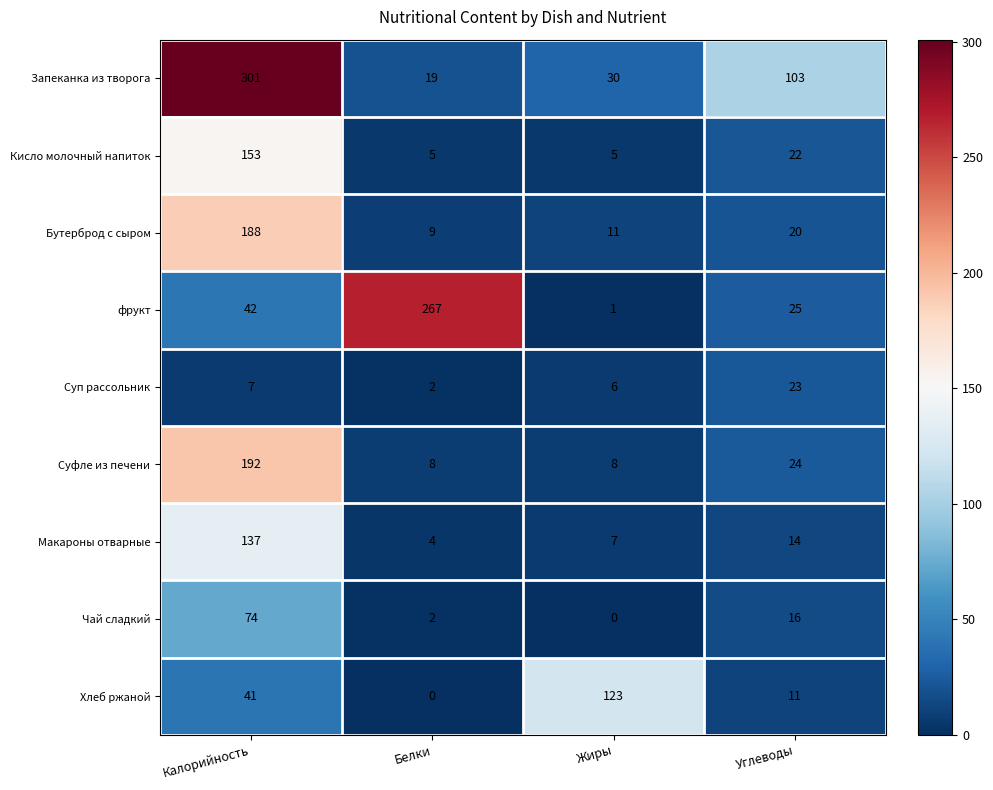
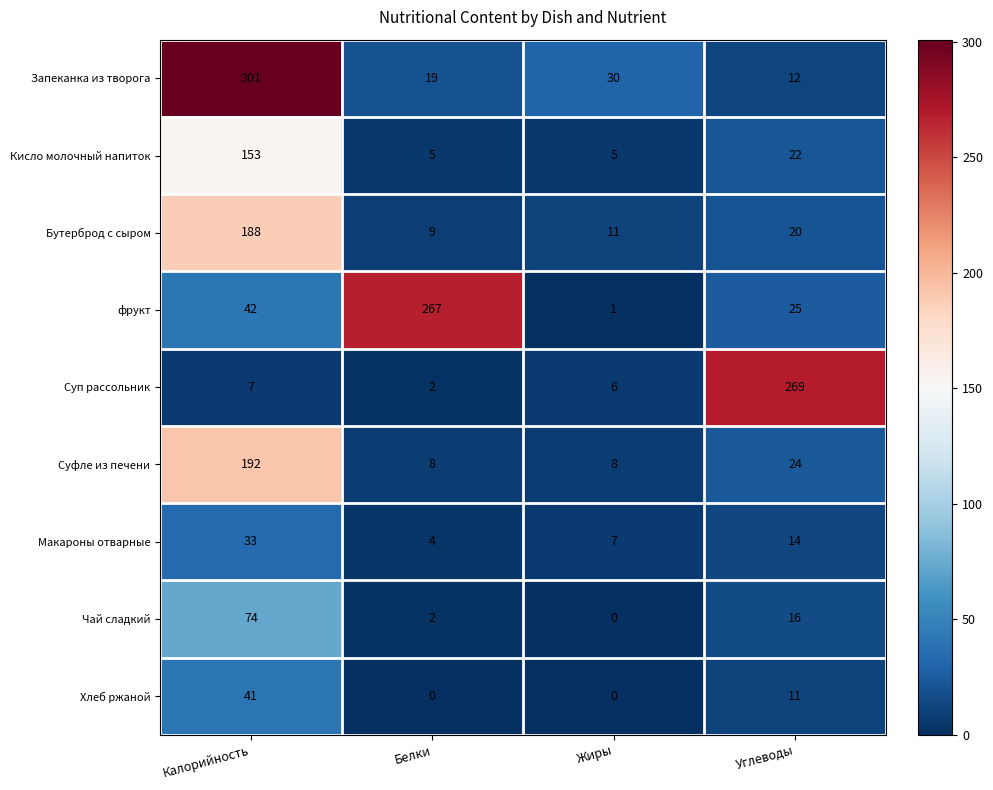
  {
    "Запеканка из творога": {
      "Калорийность": 301,
      "Белки": 19,
      "Жиры": 30,
-     "Углеводы": 103
+     "Углеводы": 12
    },
    "Кисло молочный напиток": {
      "Калорийность": 153,
      "Белки": 5,
      "Жиры": 5,
      "Углеводы": 22
    },
    "Бутерброд с сыром": {
      "Калорийность": 188,
      "Белки": 9,
      "Жиры": 11,
      "Углеводы": 20
    },
    "фрукт": {
      "Калорийность": 42,
      "Белки": 267,
      "Жиры": 1,
      "Углеводы": 25
    },
    "Суп рассольник": {
      "Калорийность": 7,
      "Белки": 2,
      "Жиры": 6,
-     "Углеводы": 23
+     "Углеводы": 269
    },
    "Суфле из печени": {
      "Калорийность": 192,
      "Белки": 8,
      "Жиры": 8,
      "Углеводы": 24
    },
    "Макароны отварные": {
-     "Калорийность": 137,
+     "Калорийность": 33,
      "Белки": 4,
      "Жиры": 7,
      "Углеводы": 14
    },
    "Чай сладкий": {
      "Калорийность": 74,
      "Белки": 2,
      "Жиры": 0,
      "Углеводы": 16
    },
    "Хлеб ржаной": {
      "Калорийность": 41,
      "Белки": 0,
-     "Жиры": 123,
+     "Жиры": 0,
      "Углеводы": 11
    }
  }
